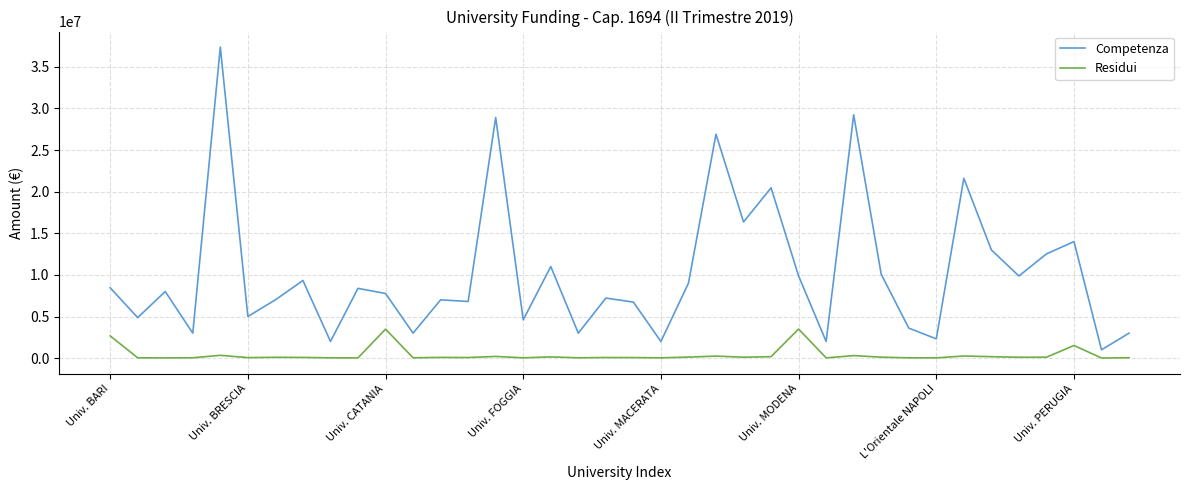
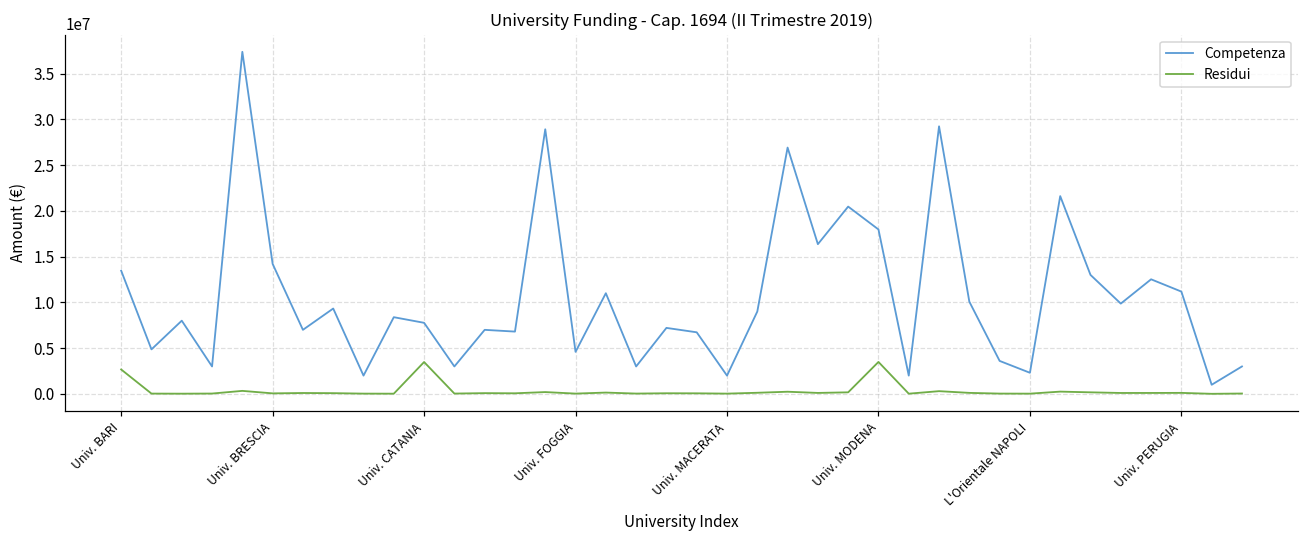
  {
    "Competenza": {
-     "Univ. BARI": 8000000,
-     "Univ. BRESCIA": 5000000,
+     "Univ. BARI": 13000000,
+     "Univ. BRESCIA": 14000000,
      "Univ. CATANIA": 8000000,
      "Univ. FOGGIA": 5000000,
      "Univ. MACERATA": 2000000,
-     "Univ. MODENA": 10000000,
+     "Univ. MODENA": 18000000,
      "L'Orientale NAPOLI": 2000000,
-     "Univ. PERUGIA": 14000000
+     "Univ. PERUGIA": 11000000
    },
    "Residui": {
      "Univ. BARI": 3000000,
      "Univ. BRESCIA": 0,
      "Univ. CATANIA": 3000000,
      "Univ. FOGGIA": 0,
      "Univ. MACERATA": 0,
      "Univ. MODENA": 3000000,
      "L'Orientale NAPOLI": 0,
-     "Univ. PERUGIA": 2000000
+     "Univ. PERUGIA": 0
    }
  }
